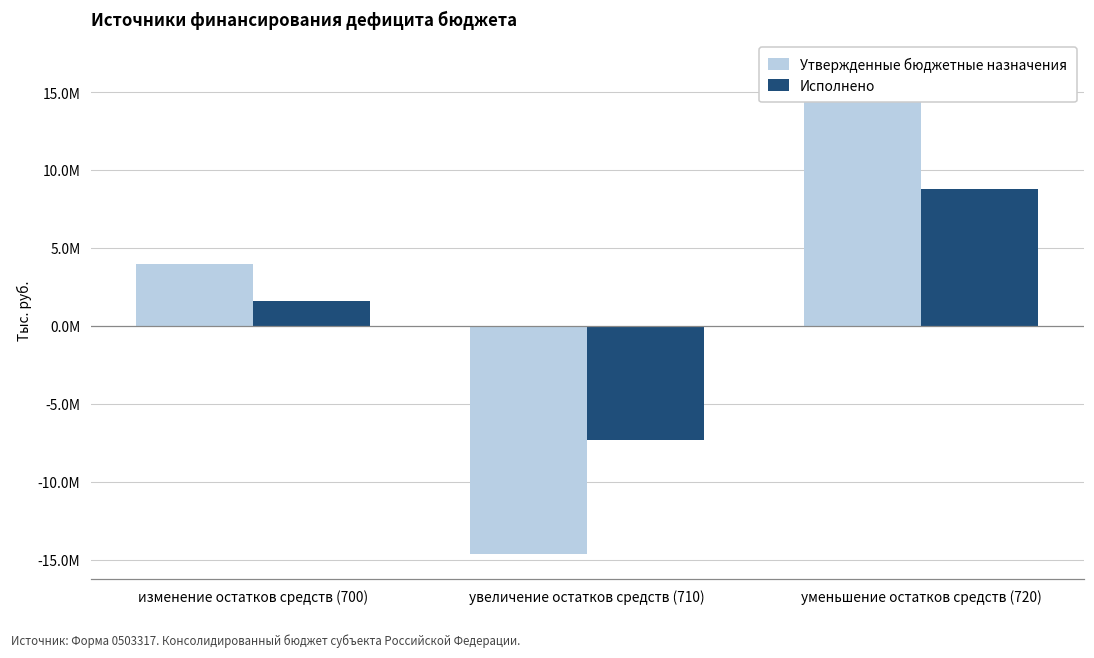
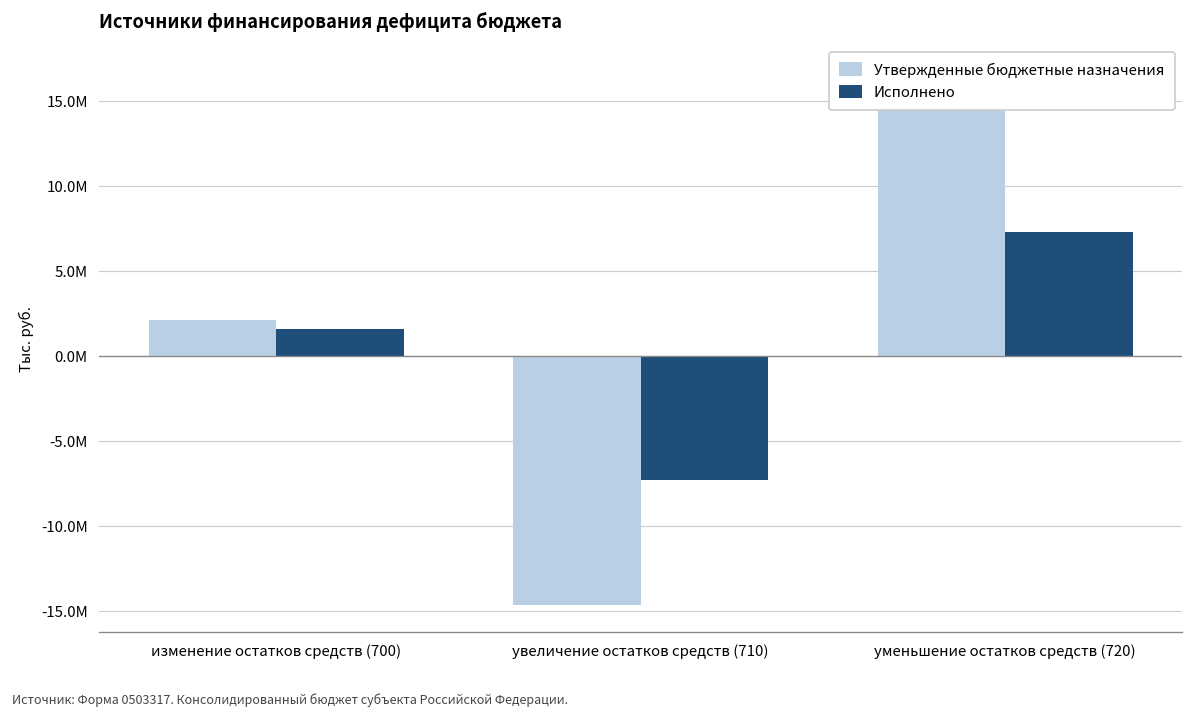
  {
    "Утвержденные бюджетные назначения": {
-     "изменение остатков средств (700)": 4000000,
+     "изменение остатков средств (700)": 2100000,
      "увеличение остатков средств (710)": -14700000
    },
    "Исполнено": {
      "изменение остатков средств (700)": 1600000,
      "увеличение остатков средств (710)": -7300000,
-     "уменьшение остатков средств (720)": 8800000
+     "уменьшение остатков средств (720)": 7300000
    }
  }
